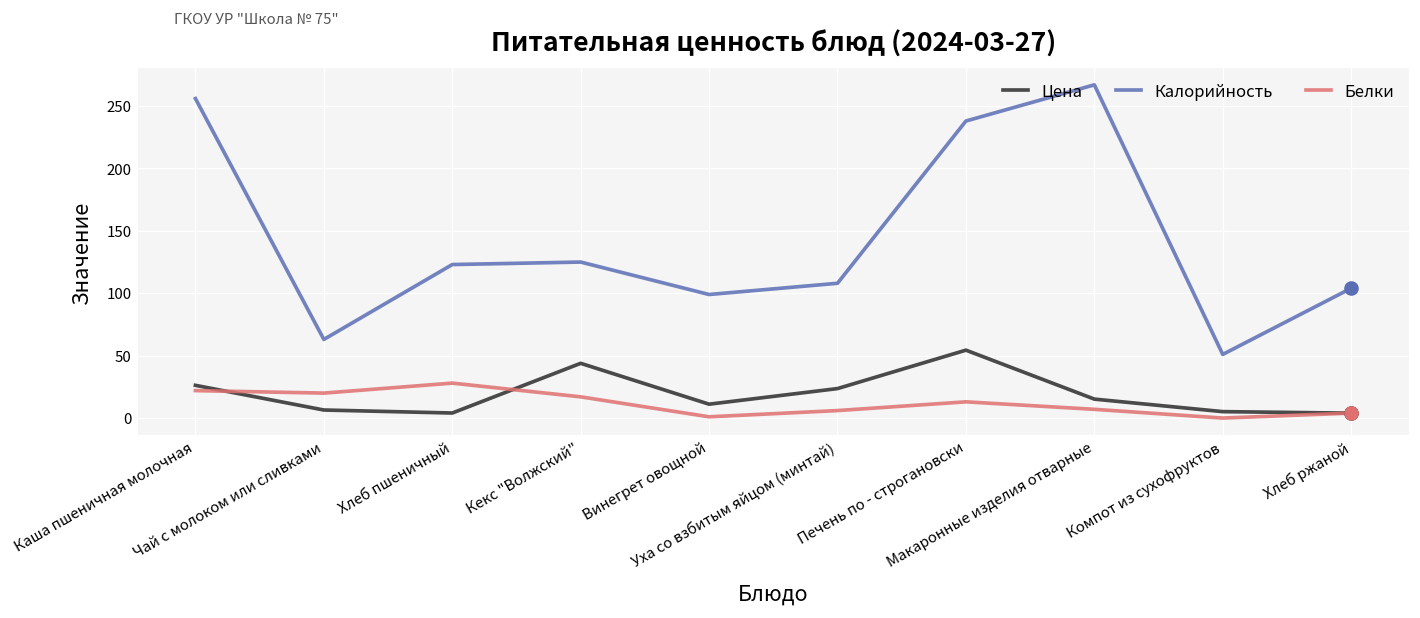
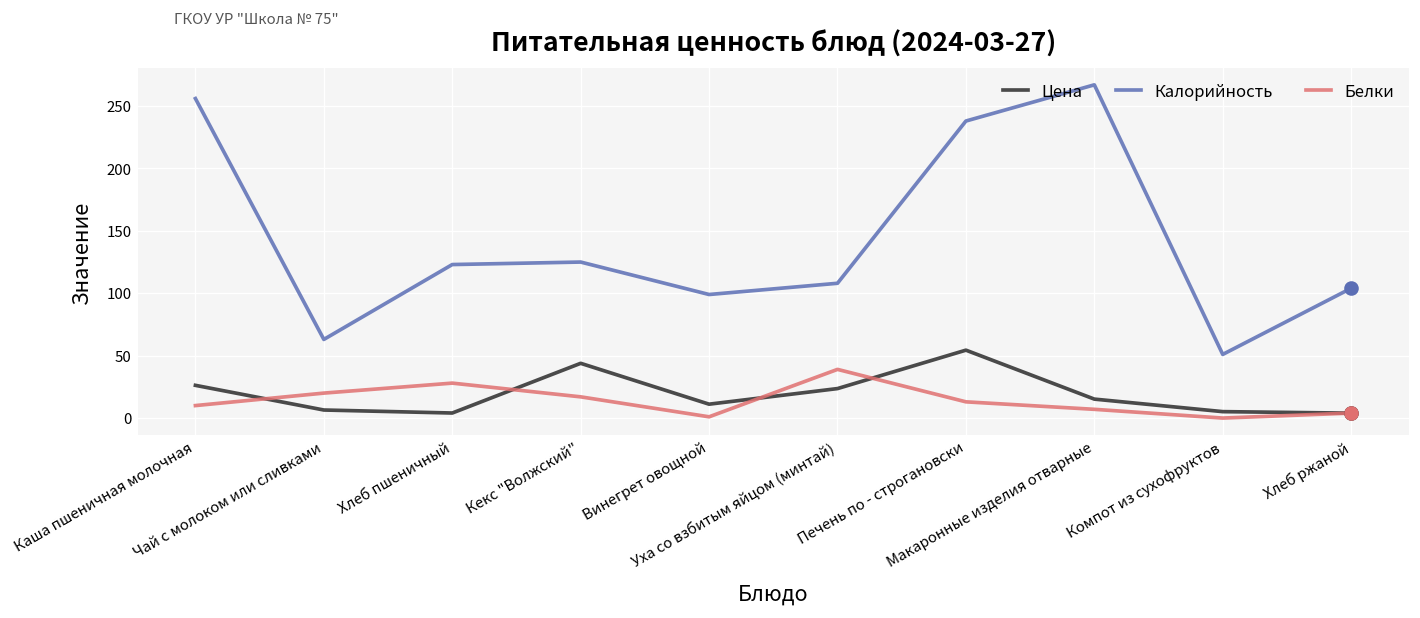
  {
    "Белки": {
-     "Каша пшеничная молочная": 22,
+     "Каша пшеничная молочная": 10,
      "Чай с молоком или сливками": 20,
      "Хлеб пшеничный": 28,
      "Кекс \"Волжский\"": 17,
      "Винегрет овощной": 1,
-     "Уха со взбитым яйцом (минтай)": 6,
+     "Уха со взбитым яйцом (минтай)": 39,
      "Печень по - строгановски": 13,
      "Макаронные изделия отварные": 7,
      "Компот из сухофруктов": 0
    }
  }
